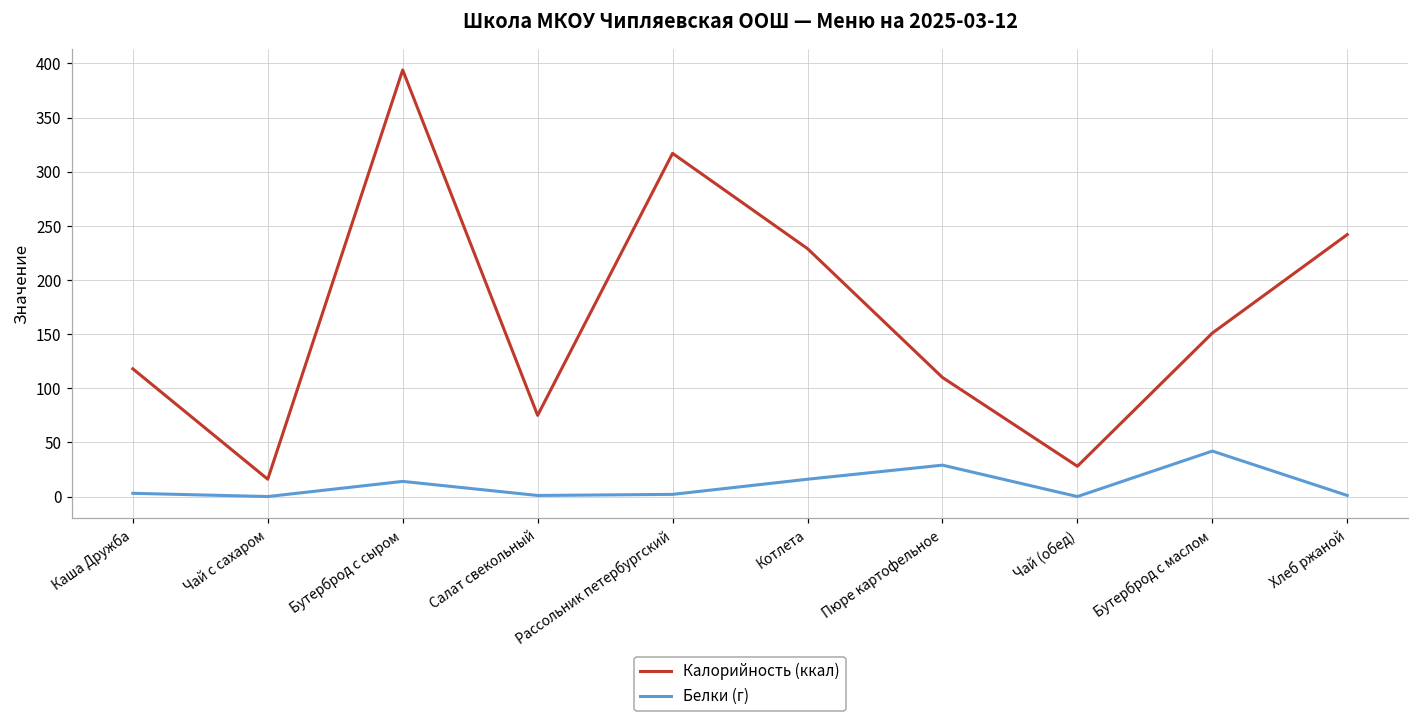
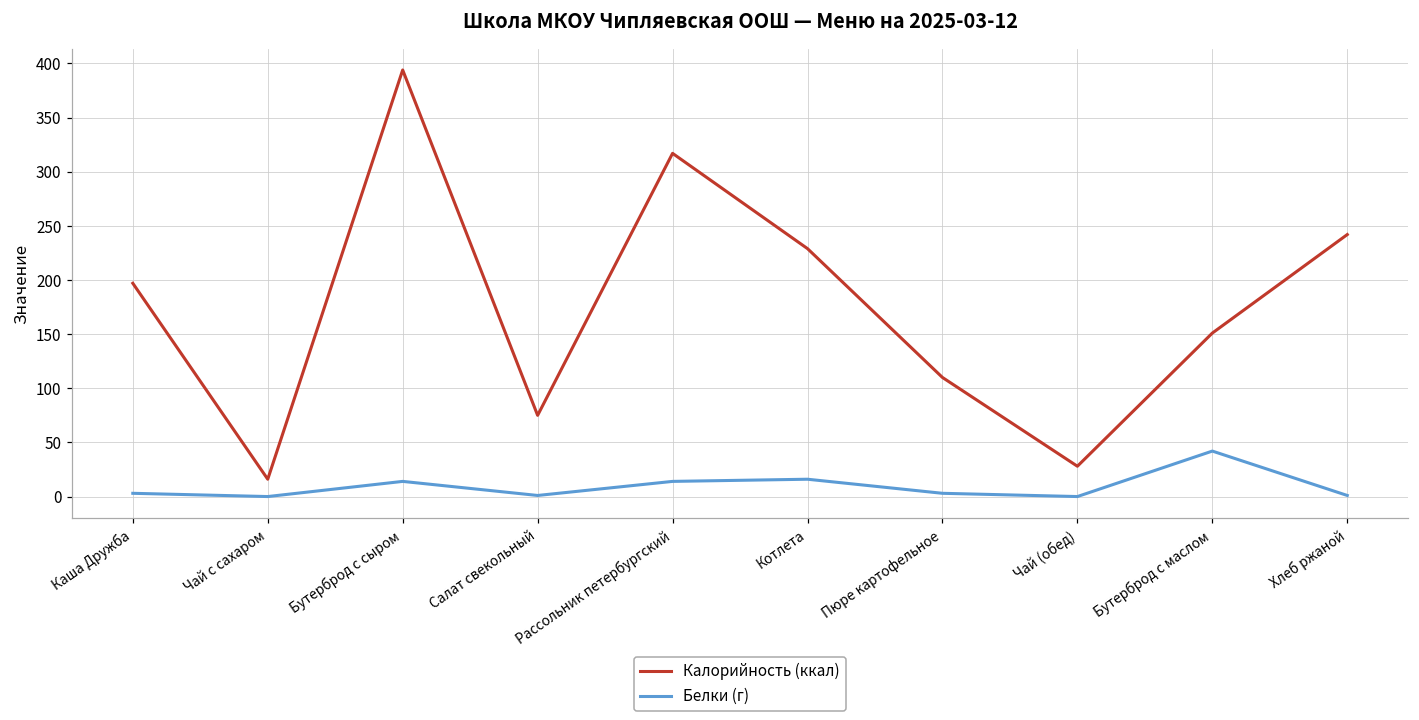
  {
    "Калорийность (ккал)": {
-     "Каша Дружба": 120,
+     "Каша Дружба": 200,
      "Чай с сахаром": 20,
      "Бутерброд с сыром": 390,
      "Салат свекольный": 80,
      "Рассольник петербургский": 320,
      "Котлета": 230,
      "Пюре картофельное": 110,
      "Чай (обед)": 30,
      "Бутерброд с маслом": 150,
      "Хлеб ржаной": 240
    },
    "Белки (г)": {
      "Каша Дружба": 0,
      "Чай с сахаром": 0,
      "Бутерброд с сыром": 10,
      "Салат свекольный": 0,
-     "Рассольник петербургский": 0,
+     "Рассольник петербургский": 10,
      "Котлета": 20,
-     "Пюре картофельное": 30,
+     "Пюре картофельное": 0,
      "Чай (обед)": 0,
      "Бутерброд с маслом": 40,
      "Хлеб ржаной": 0
    }
  }
